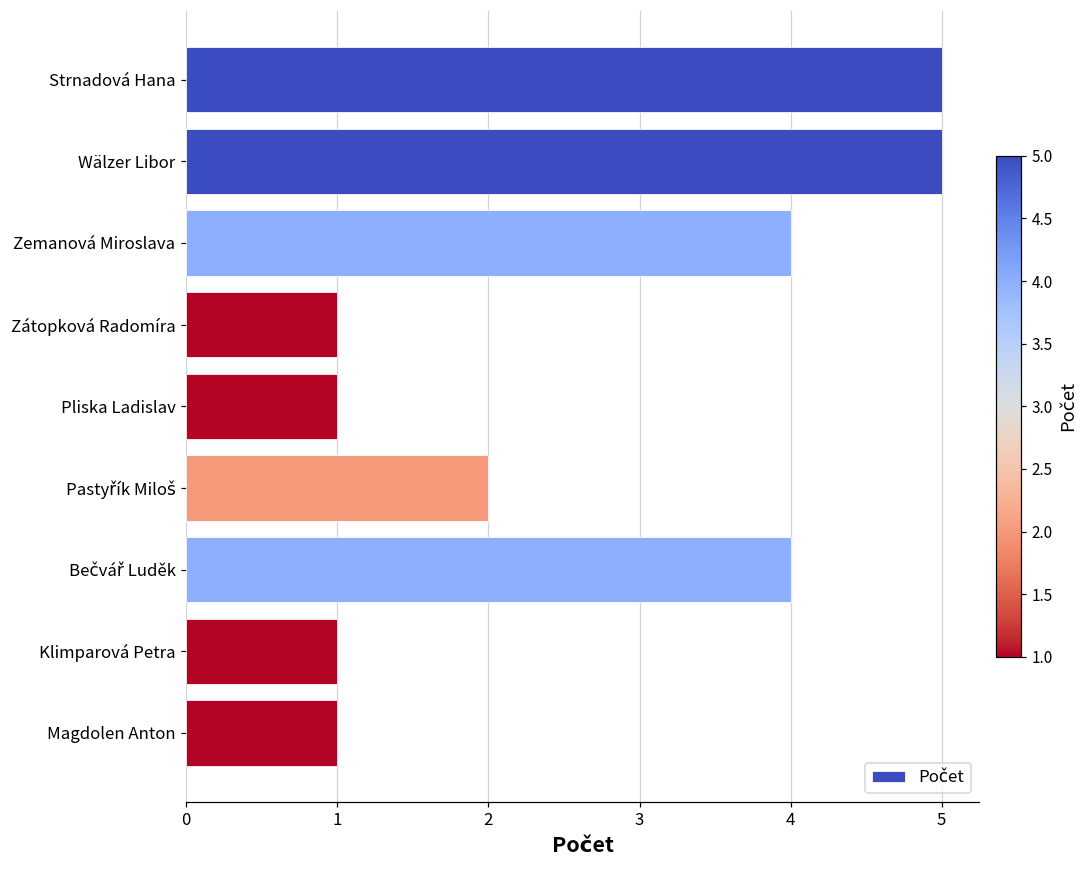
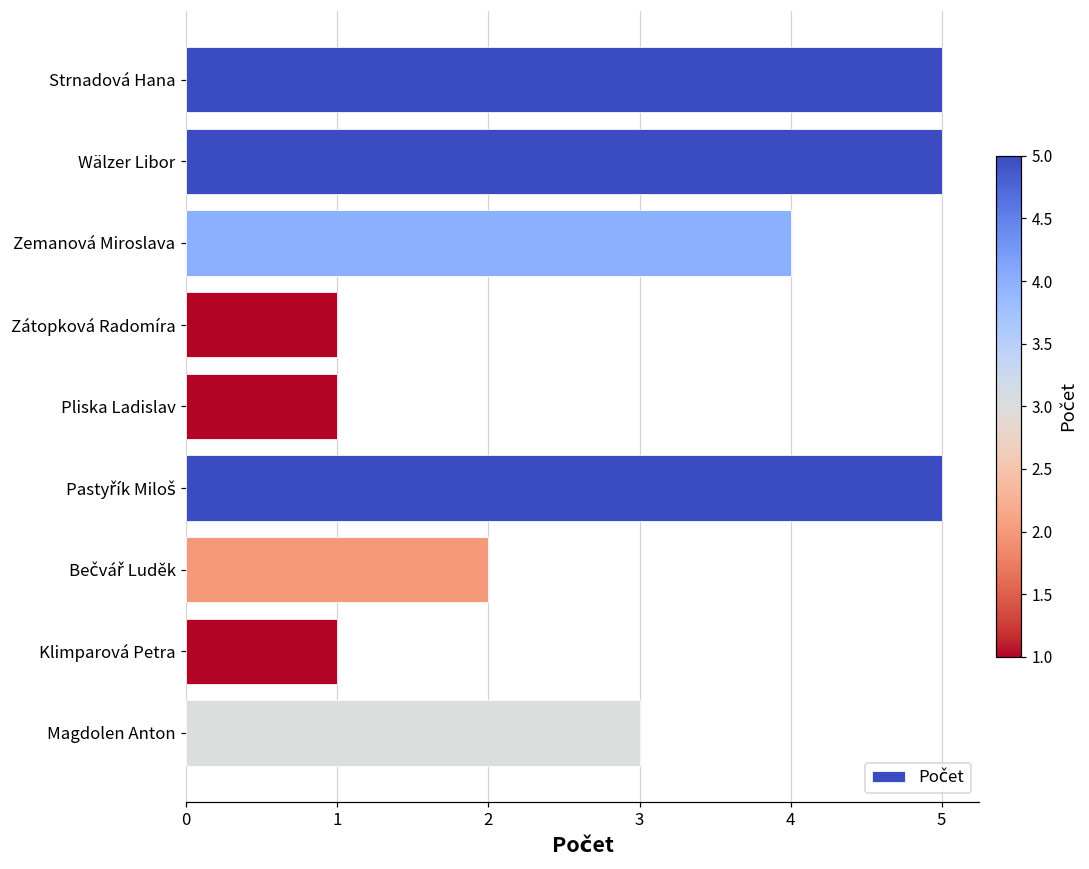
  {
    "Strnadová Hana": 5,
    "Wälzer Libor": 5,
    "Zemanová Miroslava": 4,
    "Zátopková Radomíra": 1,
    "Pliska Ladislav": 1,
-   "Pastyřík Miloš": 2,
-   "Bečvář Luděk": 4,
+   "Pastyřík Miloš": 5,
+   "Bečvář Luděk": 2,
    "Klimparová Petra": 1,
-   "Magdolen Anton": 1
+   "Magdolen Anton": 3
  }
